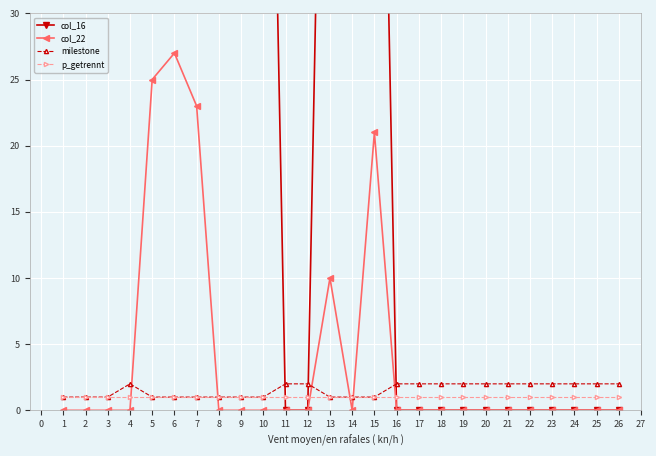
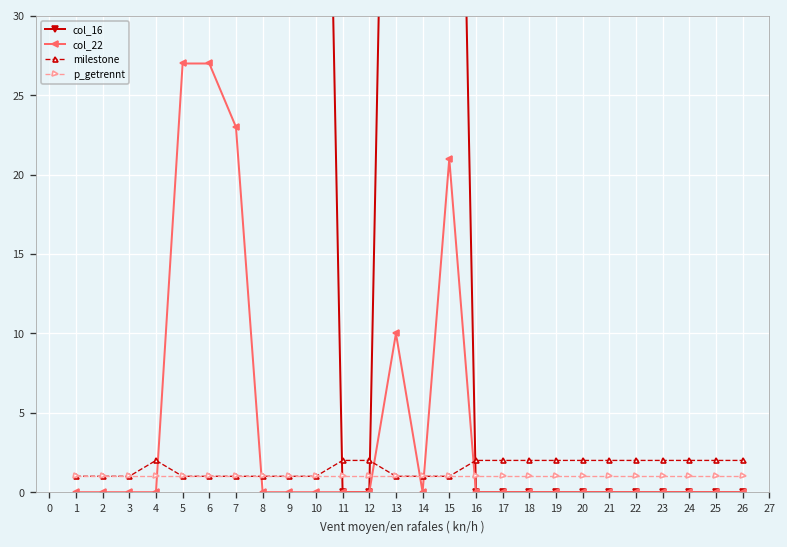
  {
    "col_22": {
      "1": 0,
      "2": 0,
      "3": 0,
      "4": 0,
-     "5": 25,
+     "5": 27,
      "6": 27,
      "7": 23,
      "8": 0,
      "9": 0,
      "10": 0,
      "13": 10,
      "14": 0,
      "15": 21
    },
    "p_getrennt": {
      "4": 1,
      "11": 1,
      "12": 1,
      "16": 1,
      "17": 1,
      "18": 1,
      "19": 1,
      "20": 1,
      "21": 1,
      "22": 1,
      "23": 1,
      "24": 1,
      "25": 1,
      "26": 1
    }
  }
